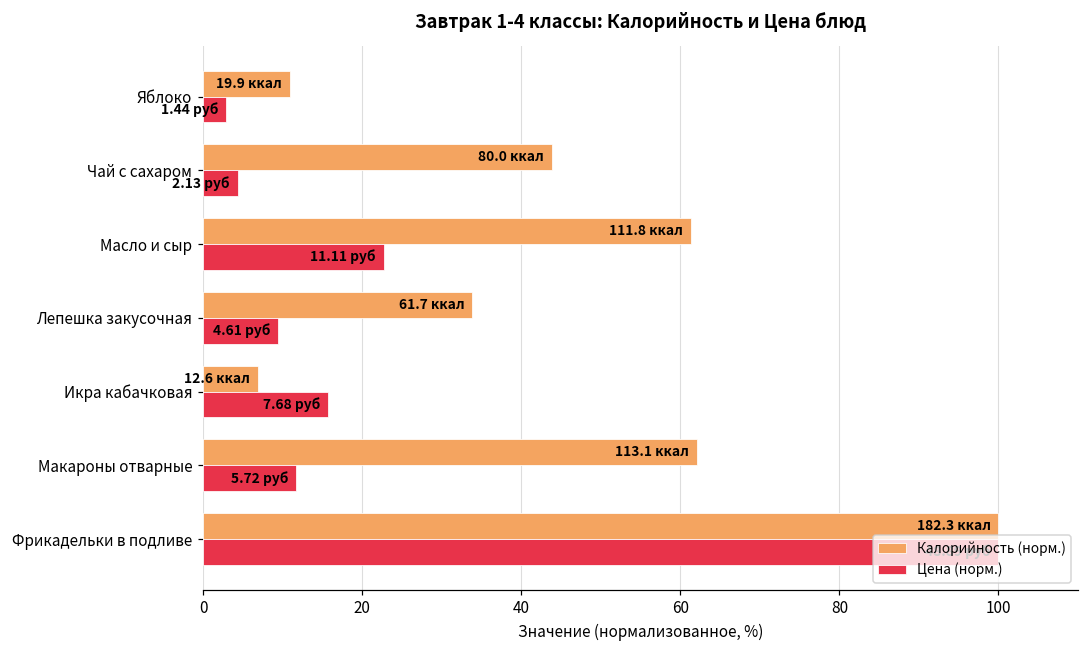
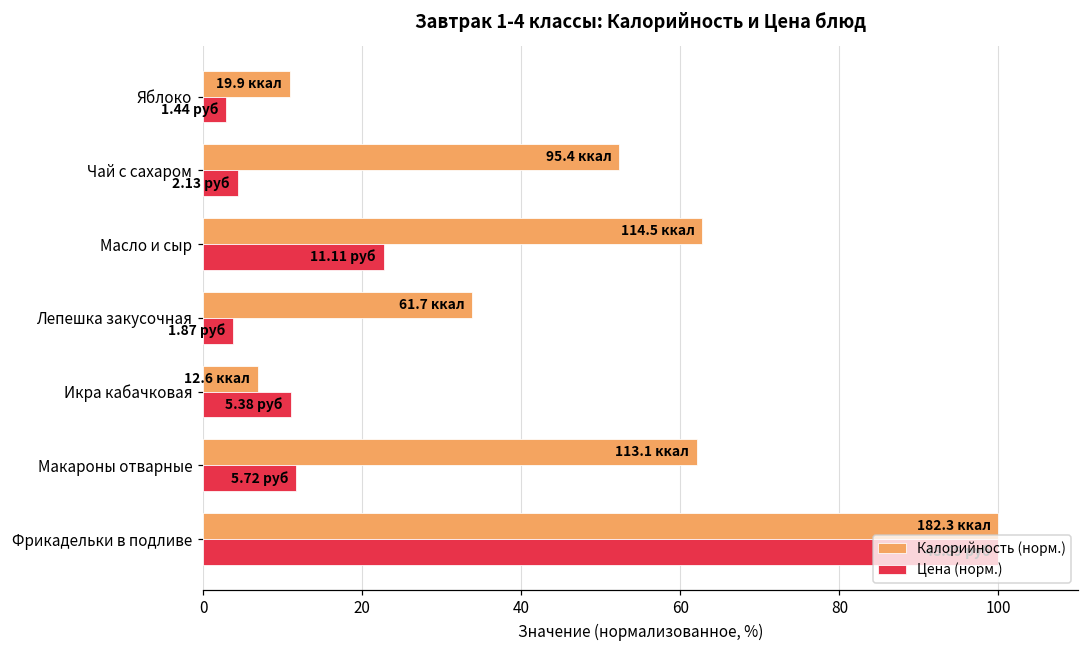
  {
    "Калорийность (норм.)": {
-     "Чай с сахаром": 80.0,
-     "Масло и сыр": 111.8
+     "Чай с сахаром": 95.4,
+     "Масло и сыр": 114.5
    },
    "Цена (норм.)": {
-     "Лепешка закусочная": 4.61,
-     "Икра кабачковая": 7.68
+     "Лепешка закусочная": 1.87,
+     "Икра кабачковая": 5.38
    }
  }
